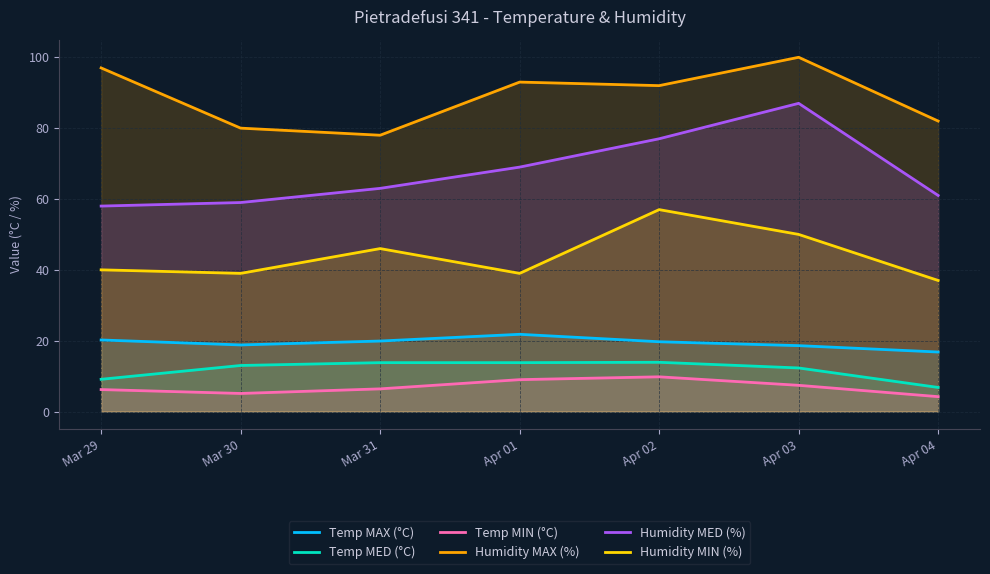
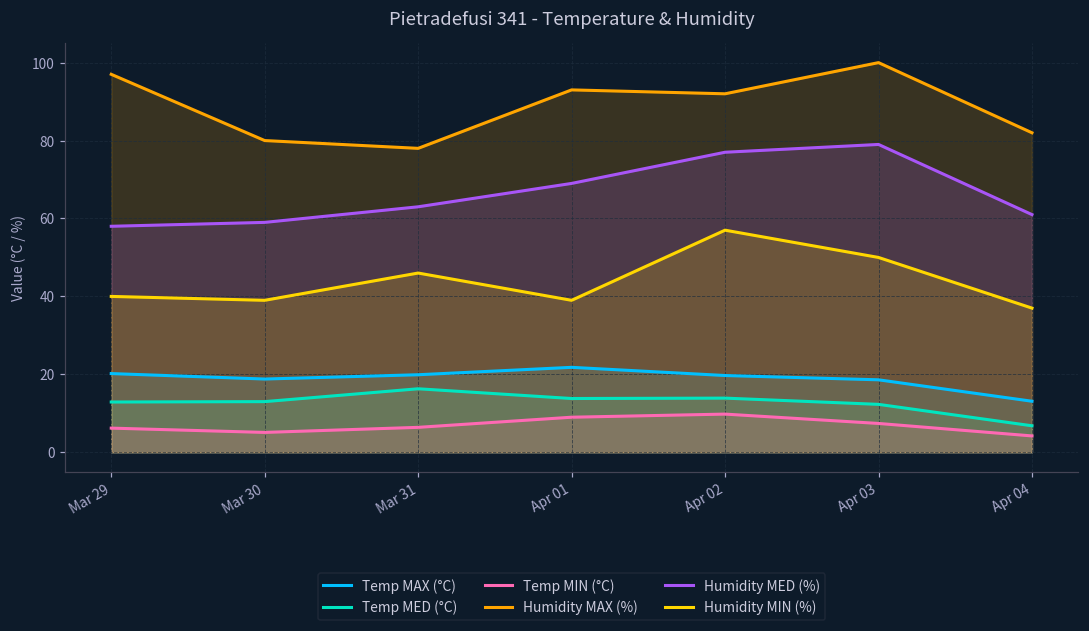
  {
    "Temp MAX (°C)": {
      "Mar 29": 20,
      "Mar 30": 19,
      "Mar 31": 20,
      "Apr 01": 22,
      "Apr 02": 20,
      "Apr 03": 19,
-     "Apr 04": 17
+     "Apr 04": 13
    },
    "Temp MED (°C)": {
-     "Mar 29": 9,
+     "Mar 29": 13,
      "Mar 30": 13,
-     "Mar 31": 14,
+     "Mar 31": 16,
      "Apr 01": 14,
      "Apr 02": 14,
      "Apr 03": 12,
      "Apr 04": 7
    },
    "Temp MIN (°C)": {
      "Mar 29": 6,
      "Mar 30": 5,
      "Mar 31": 6,
      "Apr 01": 9,
      "Apr 02": 10,
      "Apr 03": 7,
      "Apr 04": 4
    },
    "Humidity MED (%)": {
      "Mar 29": 58,
      "Mar 30": 59,
      "Mar 31": 63,
      "Apr 01": 69,
      "Apr 02": 77,
-     "Apr 03": 87,
+     "Apr 03": 79,
      "Apr 04": 61
    }
  }
